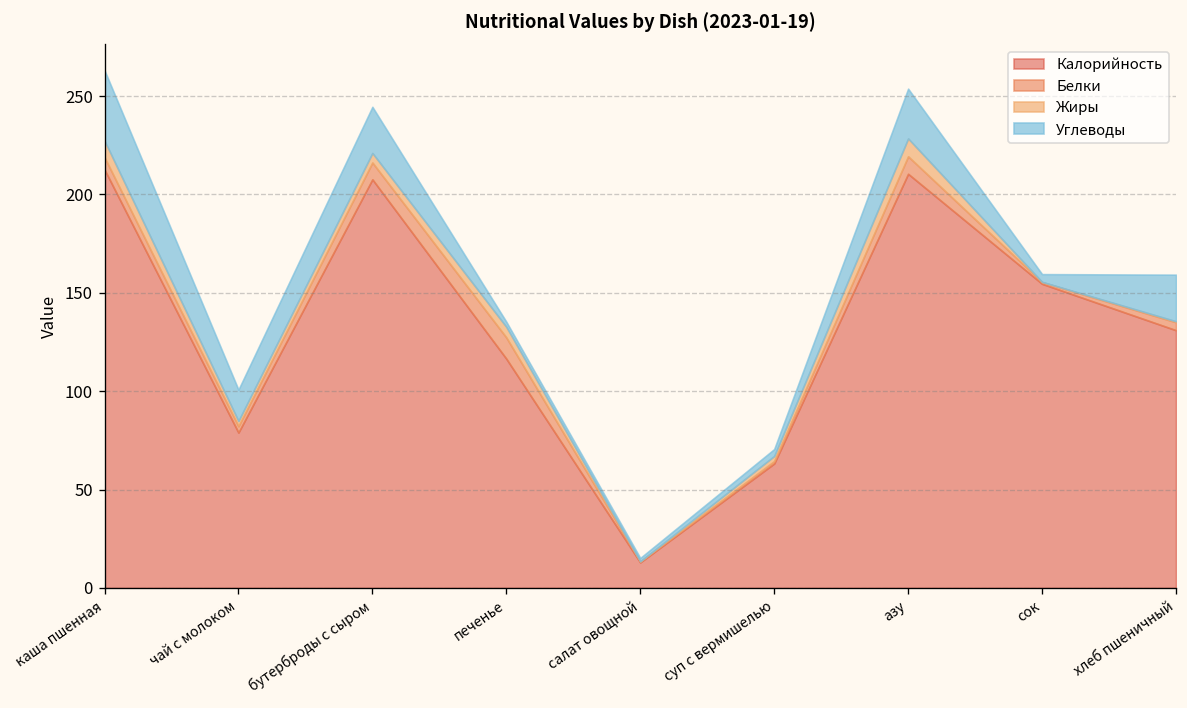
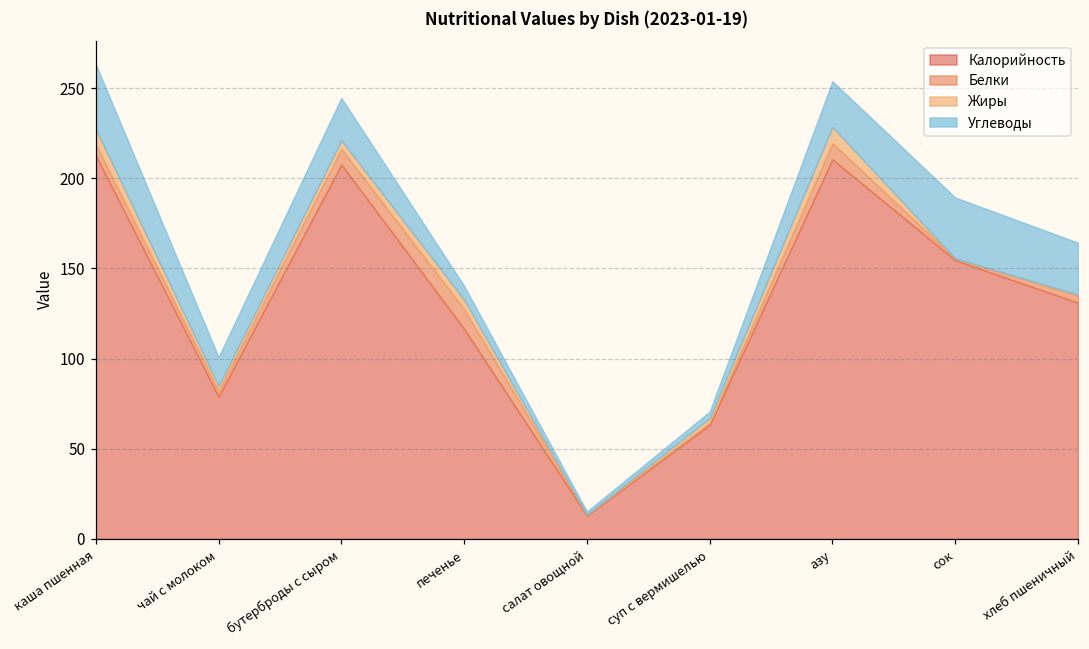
  {
    "Углеводы": {
      "каша пшенная": 36,
      "чай с молоком": 16,
      "бутерброды с сыром": 23,
-     "печенье": 3,
+     "печенье": 8,
      "салат овощной": 2,
      "суп с вермишелью": 4,
      "азу": 25,
-     "сок": 4,
-     "хлеб пшеничный": 24
+     "сок": 34,
+     "хлеб пшеничный": 29
    }
  }
